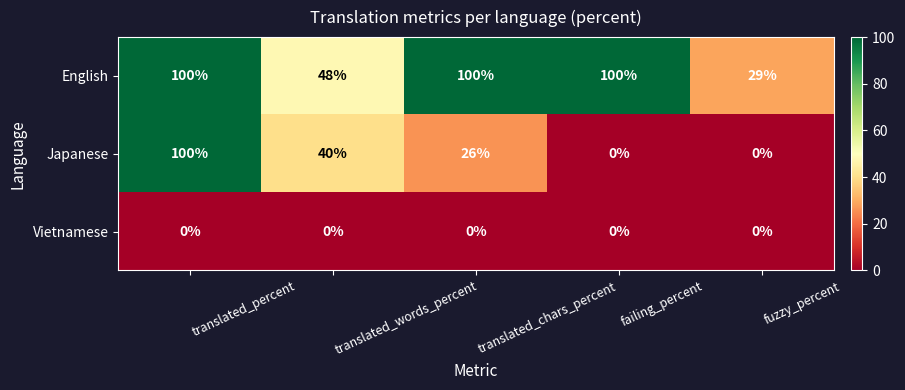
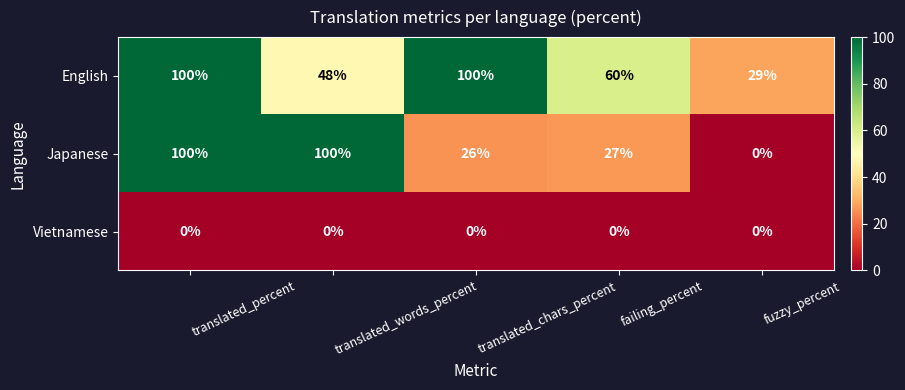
  {
    "English": {
      "translated_percent": "100%",
      "translated_words_percent": "48%",
      "translated_chars_percent": "100%",
-     "failing_percent": "100%",
+     "failing_percent": "60%",
      "fuzzy_percent": "29%"
    },
    "Japanese": {
      "translated_percent": "100%",
-     "translated_words_percent": "40%",
+     "translated_words_percent": "100%",
      "translated_chars_percent": "26%",
-     "failing_percent": "0%",
+     "failing_percent": "27%",
      "fuzzy_percent": "0%"
    },
    "Vietnamese": {
      "translated_percent": "0%",
      "translated_words_percent": "0%",
      "translated_chars_percent": "0%",
      "failing_percent": "0%",
      "fuzzy_percent": "0%"
    }
  }
